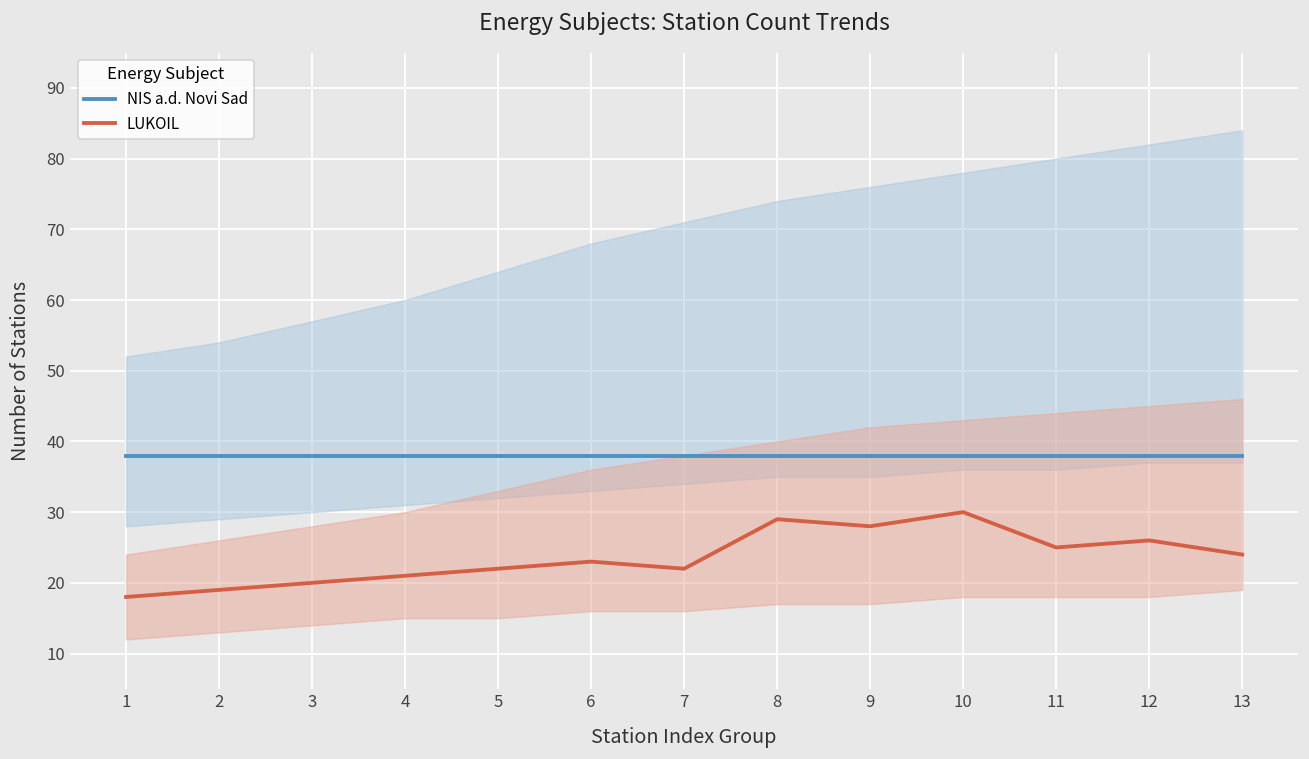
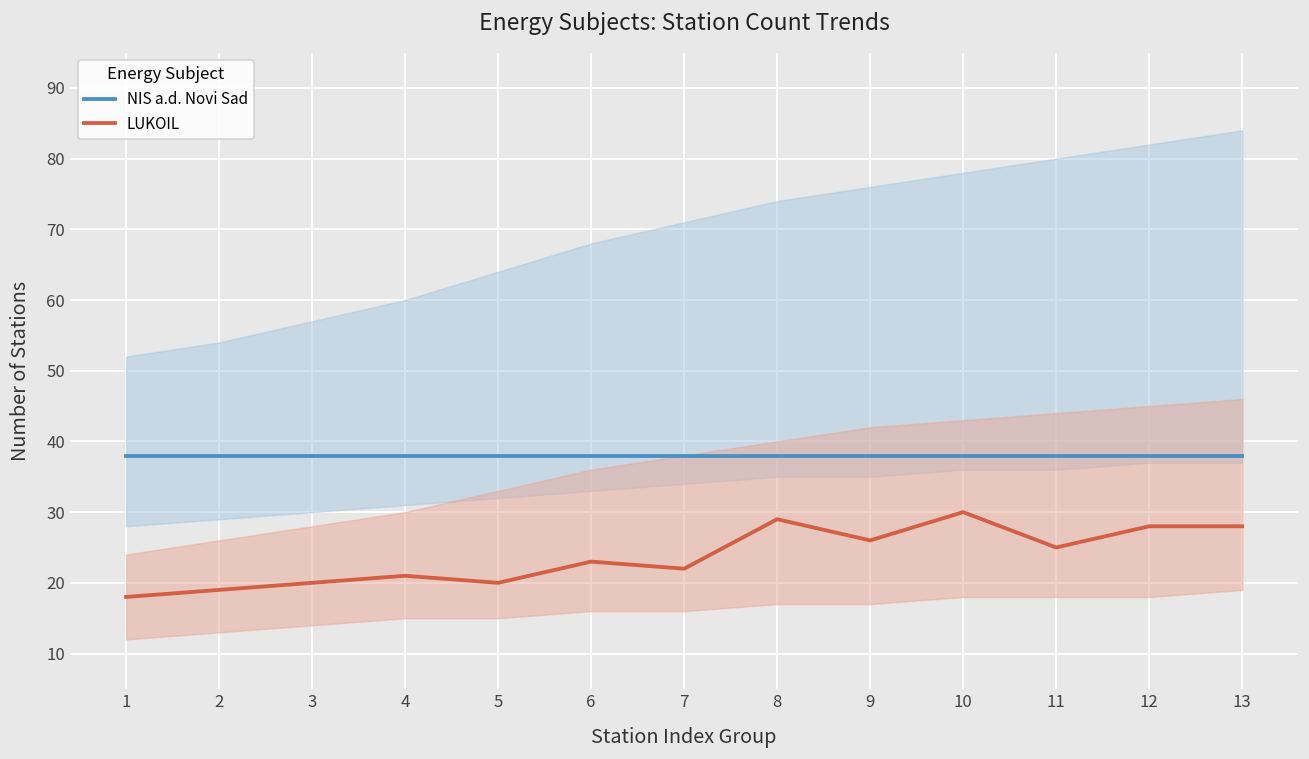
  {
    "NIS a.d. Novi Sad": {
      "1": 38,
      "2": 38,
      "3": 38,
      "4": 38,
      "5": 38,
      "6": 38,
      "8": 38,
      "9": 38,
      "10": 38,
      "11": 38,
      "12": 38,
      "13": 38
    },
    "LUKOIL": {
      "1": 18,
      "2": 19,
      "3": 20,
      "4": 21,
-     "5": 22,
+     "5": 20,
      "6": 23,
      "7": 22,
      "8": 29,
-     "9": 28,
+     "9": 26,
      "10": 30,
      "11": 25,
-     "12": 26,
-     "13": 24
+     "12": 28,
+     "13": 28
    }
  }
